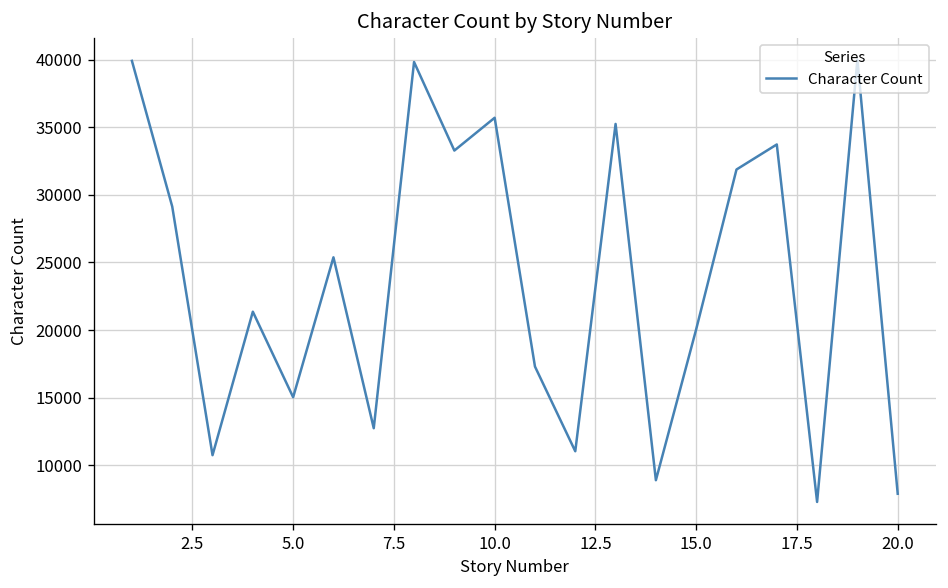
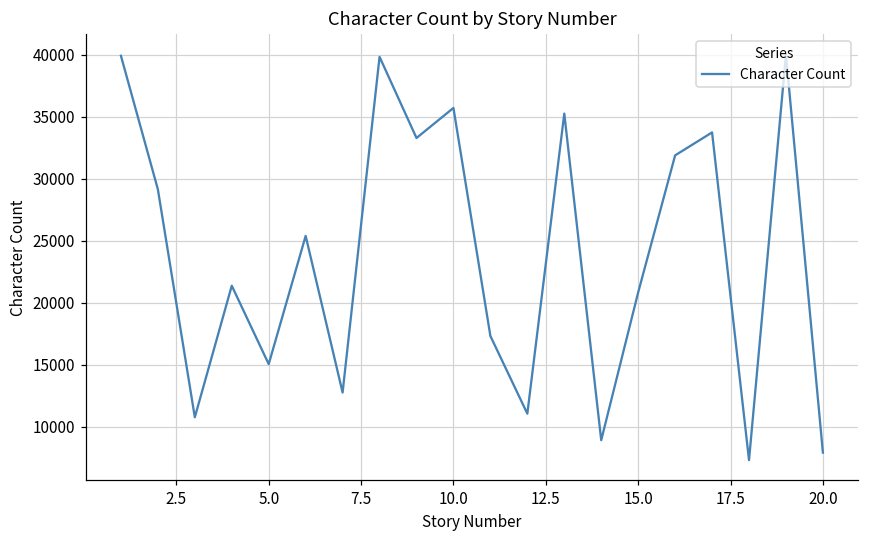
  {
    "5.0": 15000,
    "10.0": 35700,
-   "15.0": 20100,
+   "15.0": 20800,
    "20.0": 7900
  }
